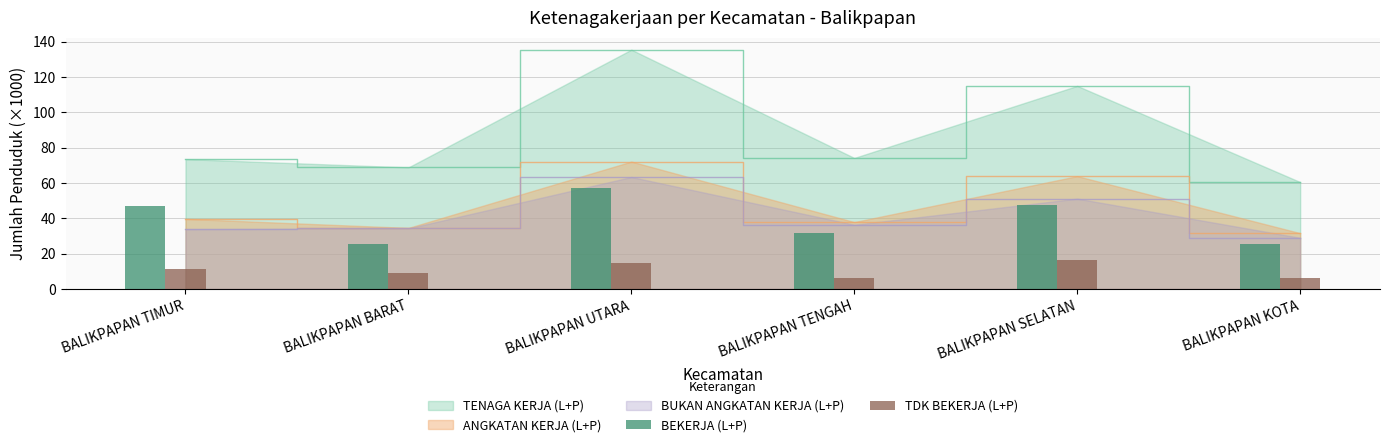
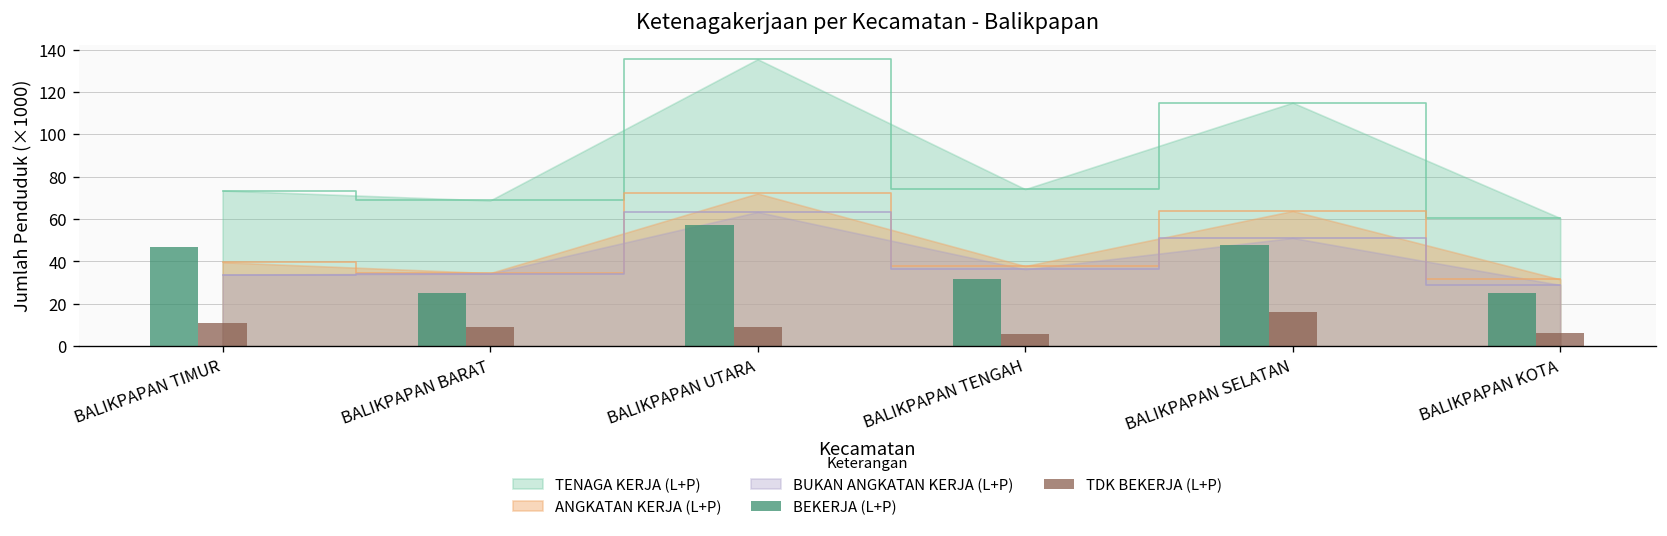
  {
    "BEKERJA (L+P)": {
      "BALIKPAPAN TIMUR": 47,
      "BALIKPAPAN BARAT": 25,
      "BALIKPAPAN UTARA": 57,
      "BALIKPAPAN TENGAH": 32,
      "BALIKPAPAN SELATAN": 48,
      "BALIKPAPAN KOTA": 25
    },
    "TDK BEKERJA (L+P)": {
      "BALIKPAPAN TIMUR": 11,
      "BALIKPAPAN BARAT": 9,
-     "BALIKPAPAN UTARA": 15,
+     "BALIKPAPAN UTARA": 9,
      "BALIKPAPAN TENGAH": 6,
      "BALIKPAPAN SELATAN": 16,
      "BALIKPAPAN KOTA": 6
    },
    "ANGKATAN KERJA (L+P)": {
      "BALIKPAPAN TIMUR": 40,
      "BALIKPAPAN UTARA": 72,
      "BALIKPAPAN TENGAH": 38,
      "BALIKPAPAN SELATAN": 64,
      "BALIKPAPAN KOTA": 32
    }
  }
